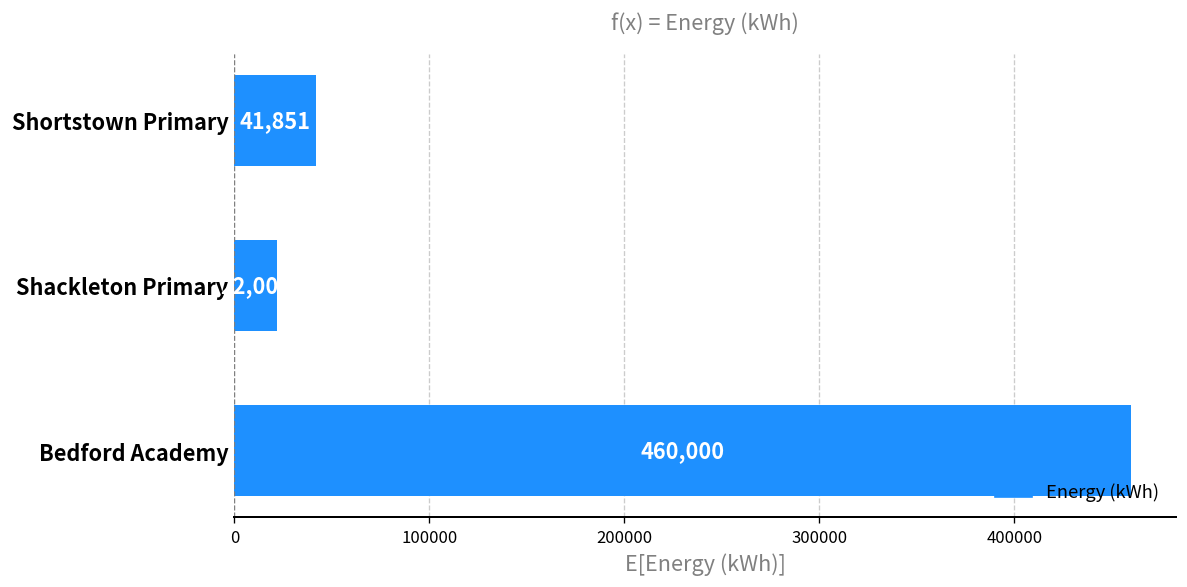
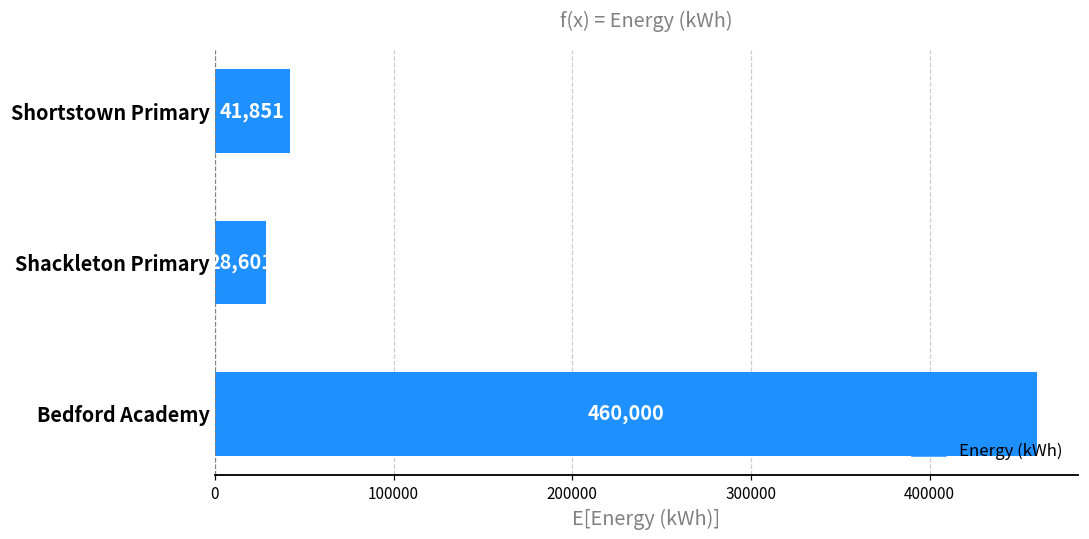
  {
    "Shortstown Primary": "41,851",
-   "Shackleton Primary": "22,000",
+   "Shackleton Primary": "28,601",
    "Bedford Academy": "460,000"
  }
